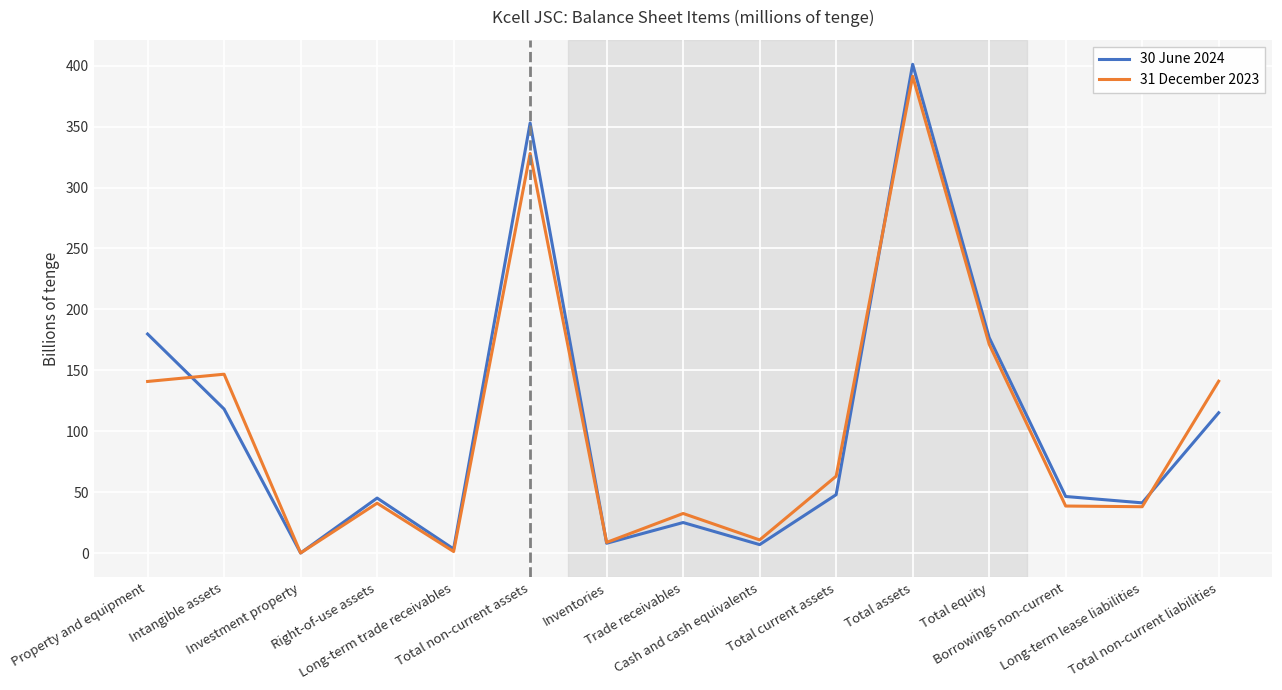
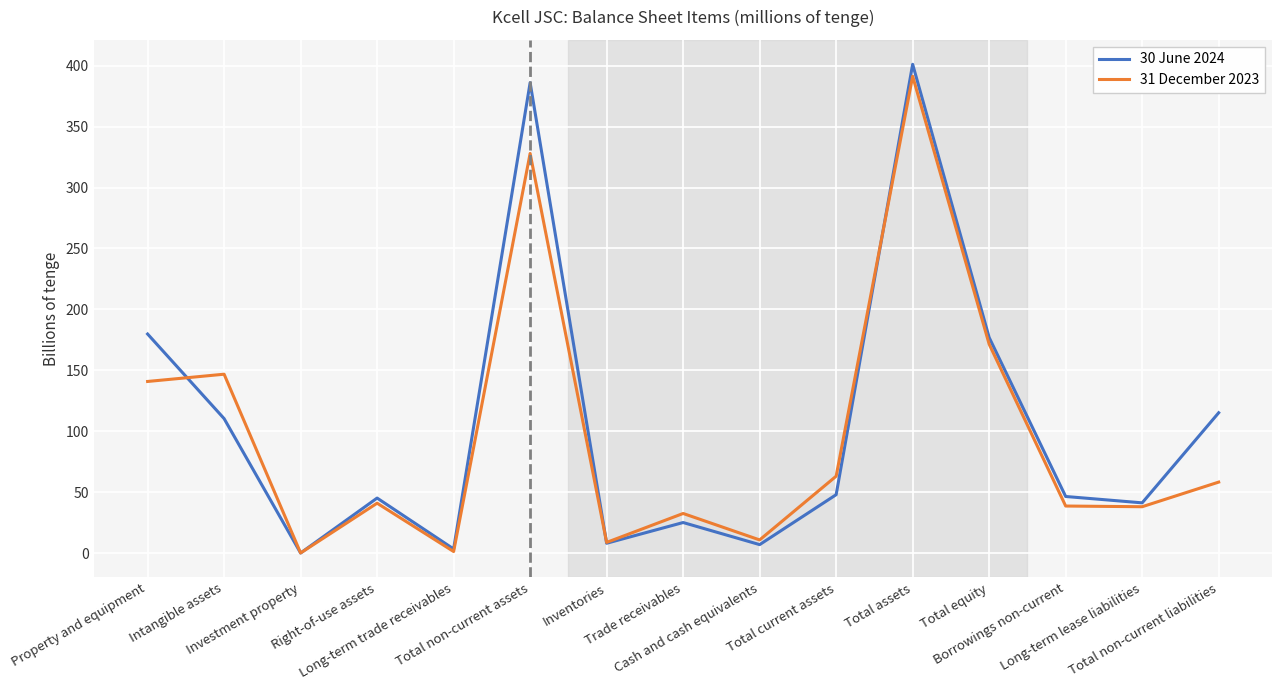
  {
    "30 June 2024": {
      "Property and equipment": 180,
-     "Intangible assets": 118,
+     "Intangible assets": 111,
      "Right-of-use assets": 45,
-     "Total non-current assets": 353,
+     "Total non-current assets": 386,
      "Trade receivables": 25,
      "Cash and cash equivalents": 7,
      "Total current assets": 48,
      "Total assets": 401,
      "Total equity": 177,
      "Borrowings non-current": 47,
      "Long-term lease liabilities": 41,
      "Total non-current liabilities": 115
    },
    "31 December 2023": {
      "Property and equipment": 141,
      "Intangible assets": 147,
      "Right-of-use assets": 41,
      "Total non-current assets": 328,
      "Trade receivables": 33,
      "Cash and cash equivalents": 11,
      "Total current assets": 63,
      "Total assets": 391,
      "Total equity": 172,
      "Borrowings non-current": 39,
      "Long-term lease liabilities": 38,
-     "Total non-current liabilities": 141
+     "Total non-current liabilities": 58
    }
  }
